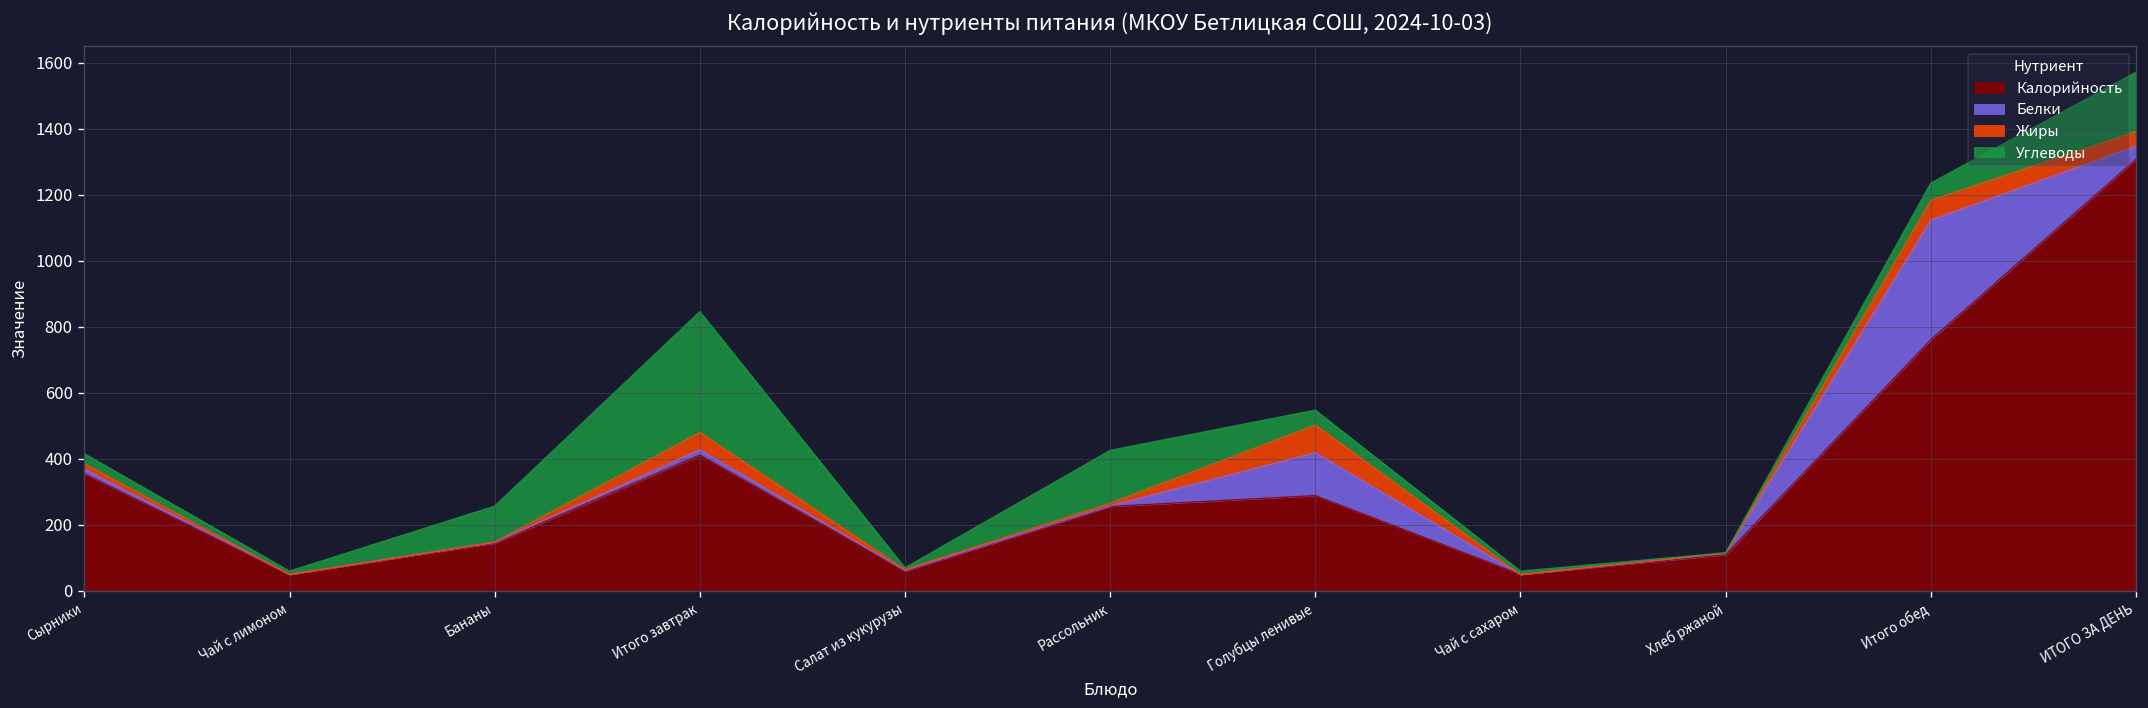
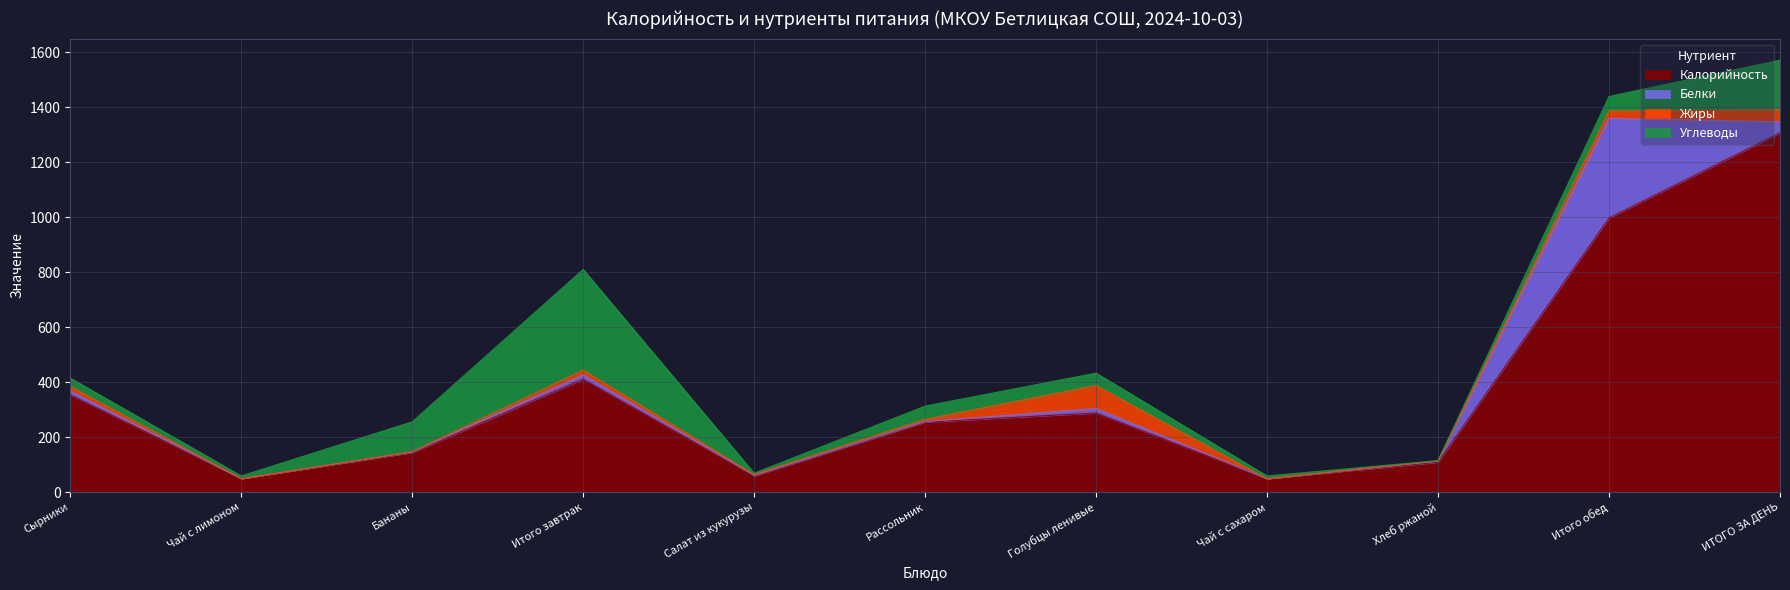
  {
    "Калорийность": {
      "Сырники": 350,
      "Итого завтрак": 410,
      "Голубцы ленивые": 290,
-     "Итого обед": 760,
+     "Итого обед": 1000,
      "ИТОГО ЗА ДЕНЬ": 1310
    },
    "Белки": {
      "Сырники": 10,
      "Итого завтрак": 20,
-     "Голубцы ленивые": 130,
+     "Голубцы ленивые": 20,
      "Итого обед": 360,
      "ИТОГО ЗА ДЕНЬ": 40
    },
    "Жиры": {
      "Сырники": 20,
-     "Итого завтрак": 50,
+     "Итого завтрак": 20,
      "Голубцы ленивые": 80,
-     "Итого обед": 60,
+     "Итого обед": 30,
      "ИТОГО ЗА ДЕНЬ": 40
    },
    "Углеводы": {
      "Сырники": 30,
      "Чай с лимоном": 10,
      "Бананы": 110,
      "Итого завтрак": 370,
-     "Рассольник": 160,
+     "Рассольник": 50,
      "Голубцы ленивые": 50,
      "Чай с сахаром": 10,
      "Итого обед": 50,
      "ИТОГО ЗА ДЕНЬ": 180
    }
  }
